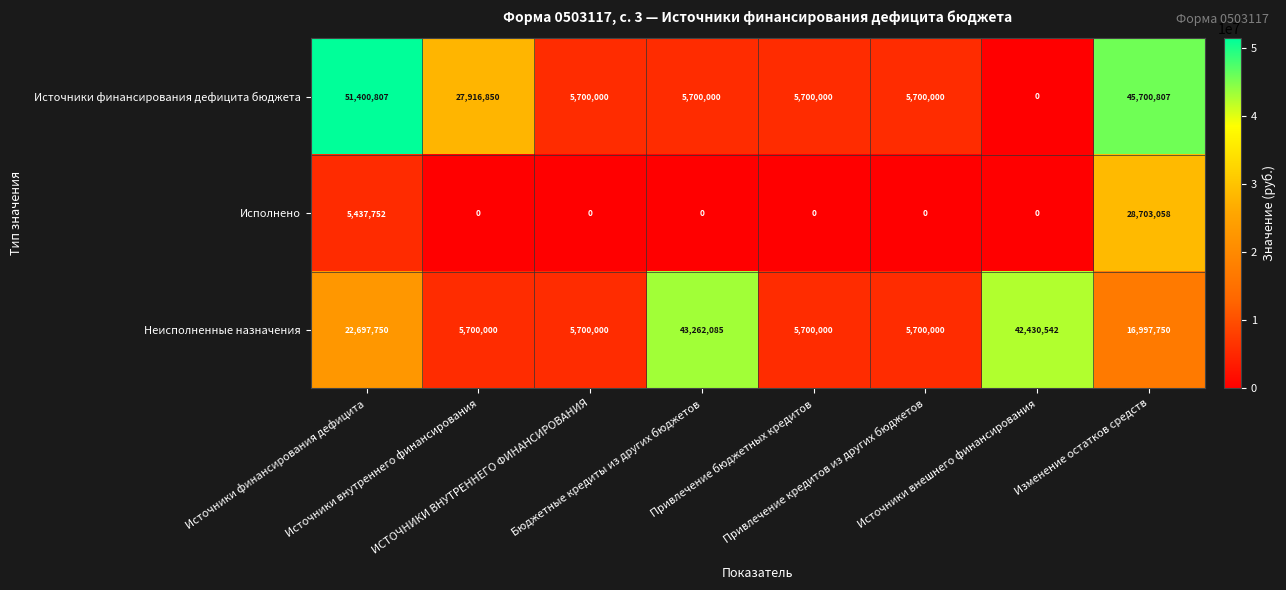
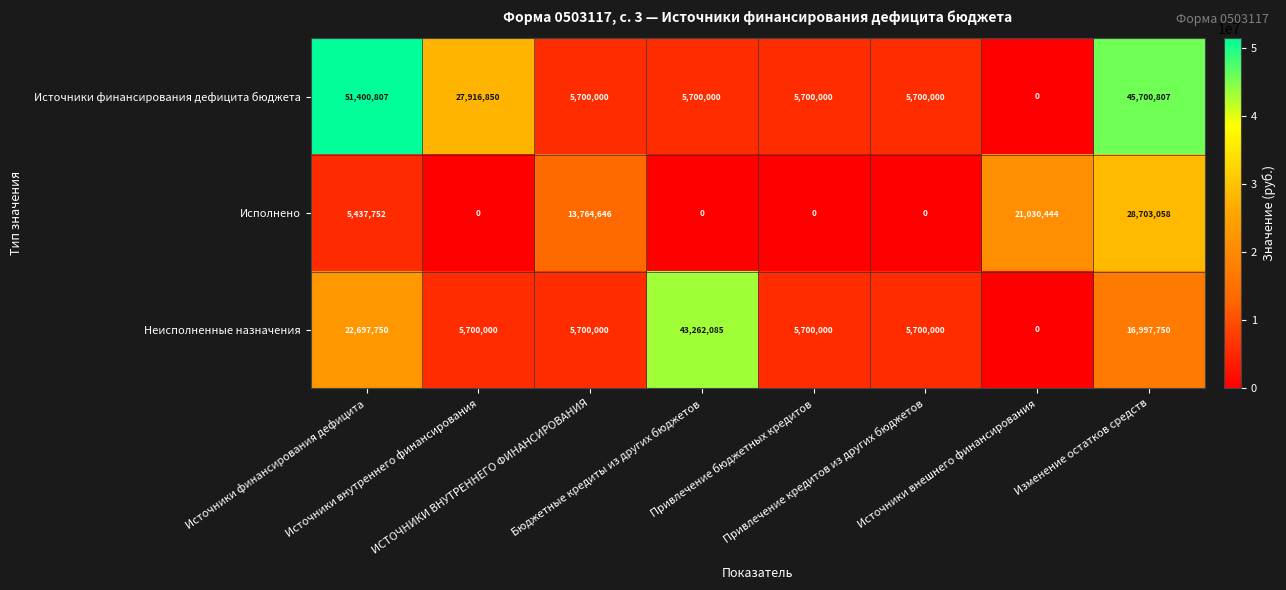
  {
    "Источники финансирования дефицита бюджета": {
      "Источники финансирования дефицита": "51,400,807",
      "Источники внутреннего финансирования": "27,916,850",
      "ИСТОЧНИКИ ВНУТРЕННЕГО ФИНАНСИРОВАНИЯ": "5,700,000",
      "Бюджетные кредиты из других бюджетов": "5,700,000",
      "Привлечение бюджетных кредитов": "5,700,000",
      "Привлечение кредитов из других бюджетов": "5,700,000",
      "Источники внешнего финансирования": "0",
      "Изменение остатков средств": "45,700,807"
    },
    "Исполнено": {
      "Источники финансирования дефицита": "5,437,752",
      "Источники внутреннего финансирования": "0",
-     "ИСТОЧНИКИ ВНУТРЕННЕГО ФИНАНСИРОВАНИЯ": "0",
+     "ИСТОЧНИКИ ВНУТРЕННЕГО ФИНАНСИРОВАНИЯ": "13,764,646",
      "Бюджетные кредиты из других бюджетов": "0",
      "Привлечение бюджетных кредитов": "0",
      "Привлечение кредитов из других бюджетов": "0",
-     "Источники внешнего финансирования": "0",
+     "Источники внешнего финансирования": "21,030,444",
      "Изменение остатков средств": "28,703,058"
    },
    "Неисполненные назначения": {
      "Источники финансирования дефицита": "22,697,750",
      "Источники внутреннего финансирования": "5,700,000",
      "ИСТОЧНИКИ ВНУТРЕННЕГО ФИНАНСИРОВАНИЯ": "5,700,000",
      "Бюджетные кредиты из других бюджетов": "43,262,085",
      "Привлечение бюджетных кредитов": "5,700,000",
      "Привлечение кредитов из других бюджетов": "5,700,000",
-     "Источники внешнего финансирования": "42,430,542",
+     "Источники внешнего финансирования": "0",
      "Изменение остатков средств": "16,997,750"
    }
  }
